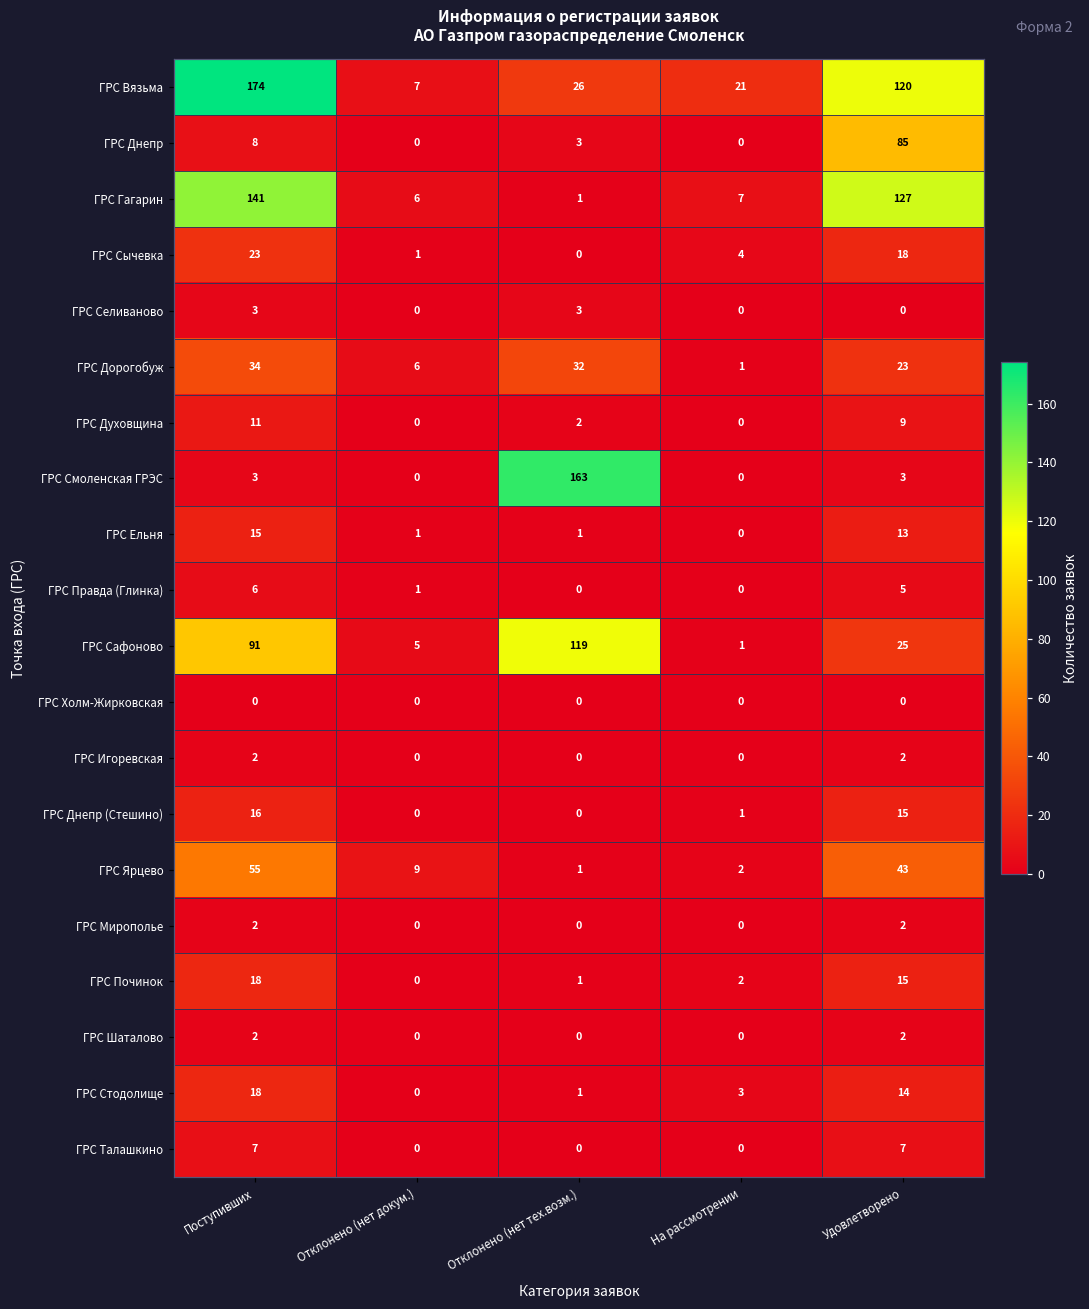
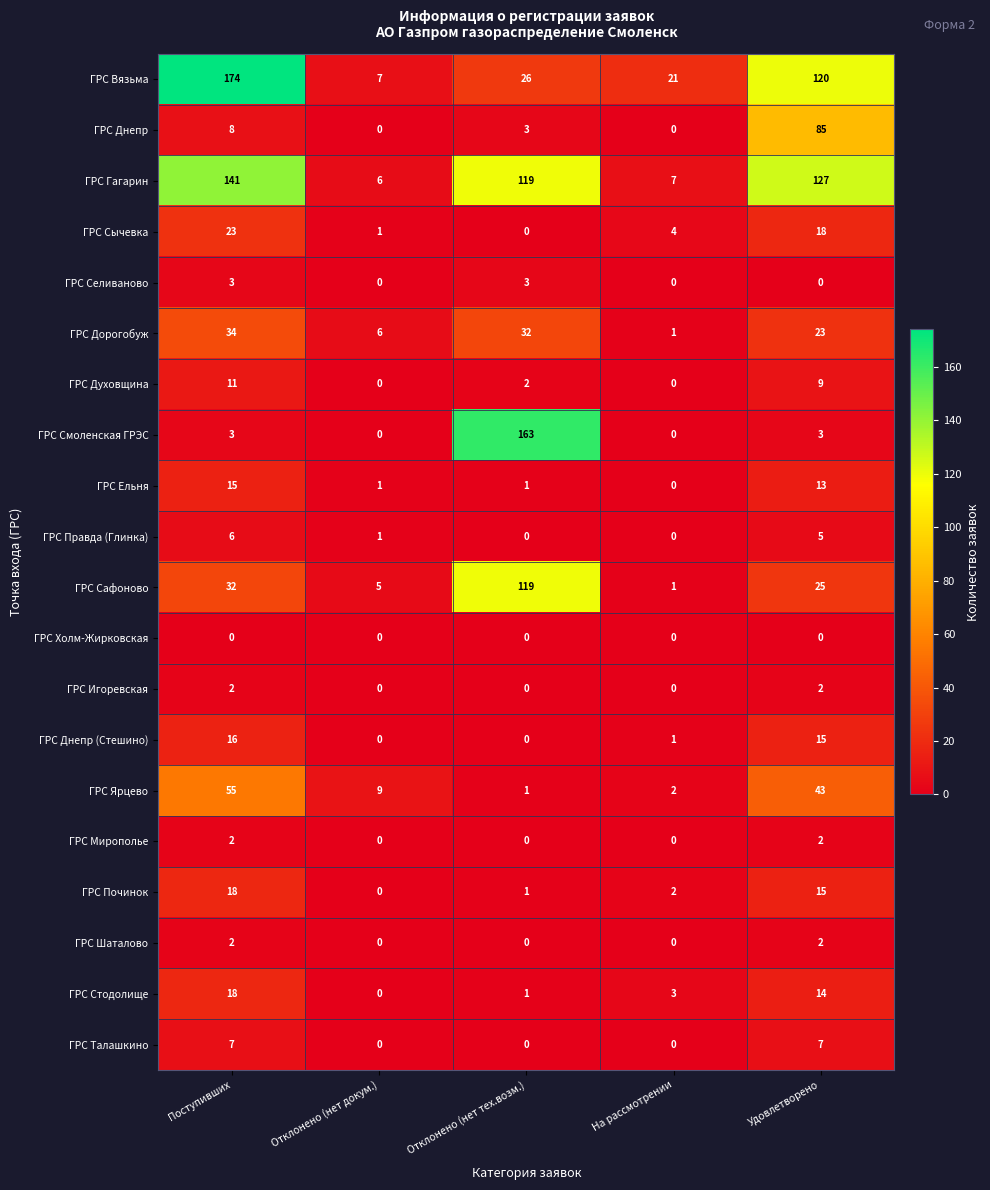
  {
    "ГРС Вязьма": {
      "Поступивших": 174,
      "Отклонено (нет докум.)": 7,
      "Отклонено (нет тех.возм.)": 26,
      "На рассмотрении": 21,
      "Удовлетворено": 120
    },
    "ГРС Днепр": {
      "Поступивших": 8,
      "Отклонено (нет докум.)": 0,
      "Отклонено (нет тех.возм.)": 3,
      "На рассмотрении": 0,
      "Удовлетворено": 85
    },
    "ГРС Гагарин": {
      "Поступивших": 141,
      "Отклонено (нет докум.)": 6,
-     "Отклонено (нет тех.возм.)": 1,
+     "Отклонено (нет тех.возм.)": 119,
      "На рассмотрении": 7,
      "Удовлетворено": 127
    },
    "ГРС Сычевка": {
      "Поступивших": 23,
      "Отклонено (нет докум.)": 1,
      "Отклонено (нет тех.возм.)": 0,
      "На рассмотрении": 4,
      "Удовлетворено": 18
    },
    "ГРС Селиваново": {
      "Поступивших": 3,
      "Отклонено (нет докум.)": 0,
      "Отклонено (нет тех.возм.)": 3,
      "На рассмотрении": 0,
      "Удовлетворено": 0
    },
    "ГРС Дорогобуж": {
      "Поступивших": 34,
      "Отклонено (нет докум.)": 6,
      "Отклонено (нет тех.возм.)": 32,
      "На рассмотрении": 1,
      "Удовлетворено": 23
    },
    "ГРС Духовщина": {
      "Поступивших": 11,
      "Отклонено (нет докум.)": 0,
      "Отклонено (нет тех.возм.)": 2,
      "На рассмотрении": 0,
      "Удовлетворено": 9
    },
    "ГРС Смоленская ГРЭС": {
      "Поступивших": 3,
      "Отклонено (нет докум.)": 0,
      "Отклонено (нет тех.возм.)": 163,
      "На рассмотрении": 0,
      "Удовлетворено": 3
    },
    "ГРС Ельня": {
      "Поступивших": 15,
      "Отклонено (нет докум.)": 1,
      "Отклонено (нет тех.возм.)": 1,
      "На рассмотрении": 0,
      "Удовлетворено": 13
    },
    "ГРС Правда (Глинка)": {
      "Поступивших": 6,
      "Отклонено (нет докум.)": 1,
      "Отклонено (нет тех.возм.)": 0,
      "На рассмотрении": 0,
      "Удовлетворено": 5
    },
    "ГРС Сафоново": {
-     "Поступивших": 91,
+     "Поступивших": 32,
      "Отклонено (нет докум.)": 5,
      "Отклонено (нет тех.возм.)": 119,
      "На рассмотрении": 1,
      "Удовлетворено": 25
    },
    "ГРС Холм-Жирковская": {
      "Поступивших": 0,
      "Отклонено (нет докум.)": 0,
      "Отклонено (нет тех.возм.)": 0,
      "На рассмотрении": 0,
      "Удовлетворено": 0
    },
    "ГРС Игоревская": {
      "Поступивших": 2,
      "Отклонено (нет докум.)": 0,
      "Отклонено (нет тех.возм.)": 0,
      "На рассмотрении": 0,
      "Удовлетворено": 2
    },
    "ГРС Днепр (Стешино)": {
      "Поступивших": 16,
      "Отклонено (нет докум.)": 0,
      "Отклонено (нет тех.возм.)": 0,
      "На рассмотрении": 1,
      "Удовлетворено": 15
    },
    "ГРС Ярцево": {
      "Поступивших": 55,
      "Отклонено (нет докум.)": 9,
      "Отклонено (нет тех.возм.)": 1,
      "На рассмотрении": 2,
      "Удовлетворено": 43
    },
    "ГРС Мирополье": {
      "Поступивших": 2,
      "Отклонено (нет докум.)": 0,
      "Отклонено (нет тех.возм.)": 0,
      "На рассмотрении": 0,
      "Удовлетворено": 2
    },
    "ГРС Починок": {
      "Поступивших": 18,
      "Отклонено (нет докум.)": 0,
      "Отклонено (нет тех.возм.)": 1,
      "На рассмотрении": 2,
      "Удовлетворено": 15
    },
    "ГРС Шаталово": {
      "Поступивших": 2,
      "Отклонено (нет докум.)": 0,
      "Отклонено (нет тех.возм.)": 0,
      "На рассмотрении": 0,
      "Удовлетворено": 2
    },
    "ГРС Стодолище": {
      "Поступивших": 18,
      "Отклонено (нет докум.)": 0,
      "Отклонено (нет тех.возм.)": 1,
      "На рассмотрении": 3,
      "Удовлетворено": 14
    },
    "ГРС Талашкино": {
      "Поступивших": 7,
      "Отклонено (нет докум.)": 0,
      "Отклонено (нет тех.возм.)": 0,
      "На рассмотрении": 0,
      "Удовлетворено": 7
    }
  }
